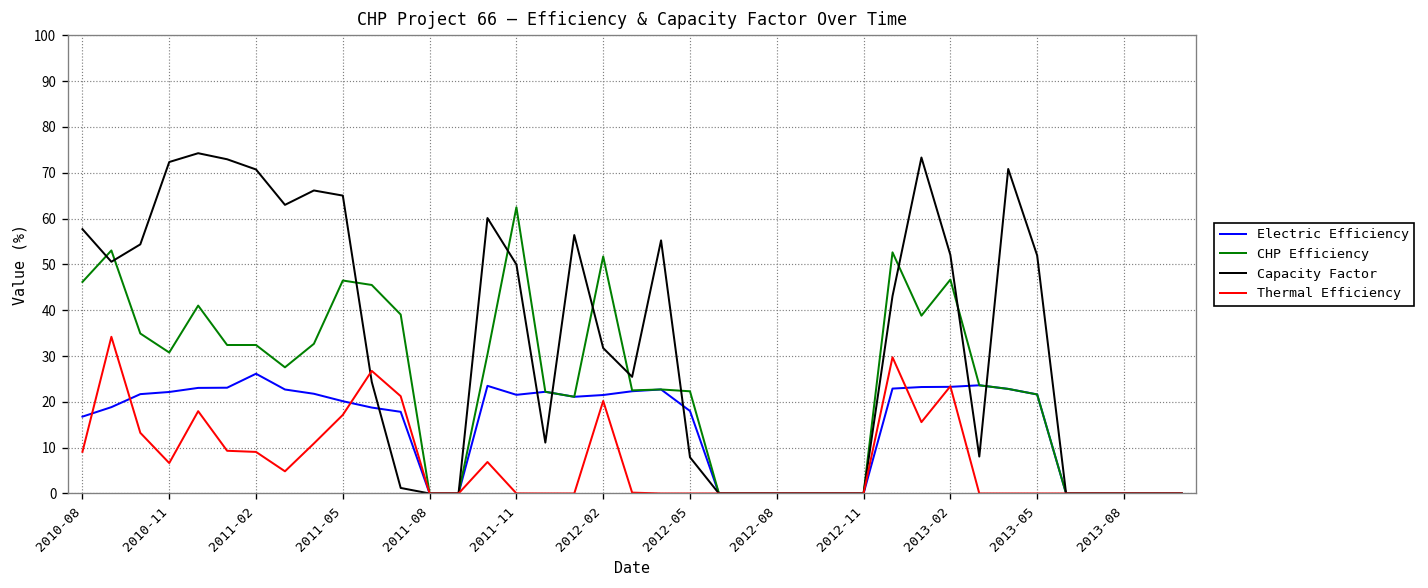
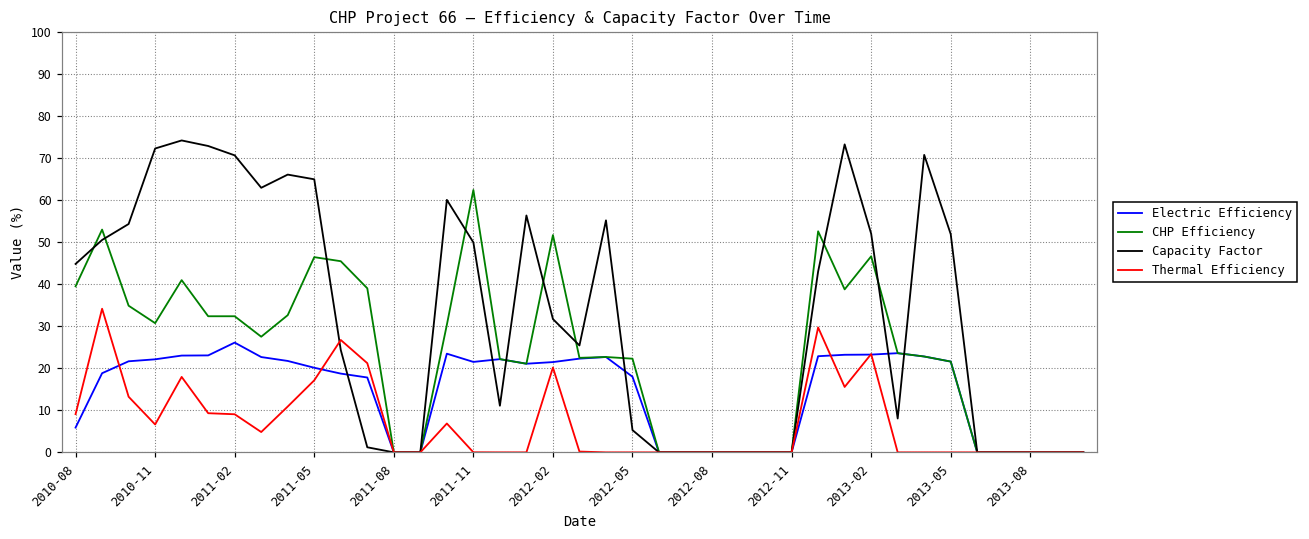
  {
    "Electric Efficiency": {
-     "2010-08": 17,
+     "2010-08": 6,
      "2010-11": 22,
      "2011-02": 26,
      "2011-05": 20,
      "2011-11": 22,
      "2012-02": 21,
      "2012-05": 18
    },
    "CHP Efficiency": {
-     "2010-08": 46,
+     "2010-08": 40,
      "2010-11": 31,
      "2011-02": 32,
      "2011-05": 46,
      "2011-11": 62,
      "2012-02": 52,
      "2012-05": 22,
      "2013-02": 47
    },
    "Capacity Factor": {
-     "2010-08": 58,
+     "2010-08": 45,
      "2010-11": 72,
      "2011-02": 71,
      "2011-05": 65,
      "2011-11": 50,
      "2012-02": 32,
-     "2012-05": 8,
+     "2012-05": 5,
      "2013-02": 52,
      "2013-05": 52
    },
    "Thermal Efficiency": {
      "2010-08": 9,
      "2010-11": 7,
      "2011-02": 9,
      "2011-05": 17,
      "2011-11": 0,
      "2012-02": 20,
      "2012-05": 0,
      "2013-05": 0
    }
  }
